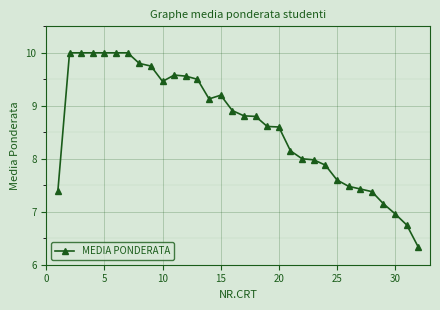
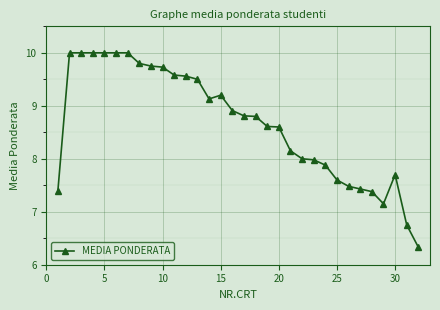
  {
    "5": 10.0,
-   "10": 9.5,
+   "10": 9.7,
    "15": 9.2,
    "20": 8.6,
    "25": 7.6,
-   "30": 7.0
+   "30": 7.7
  }
